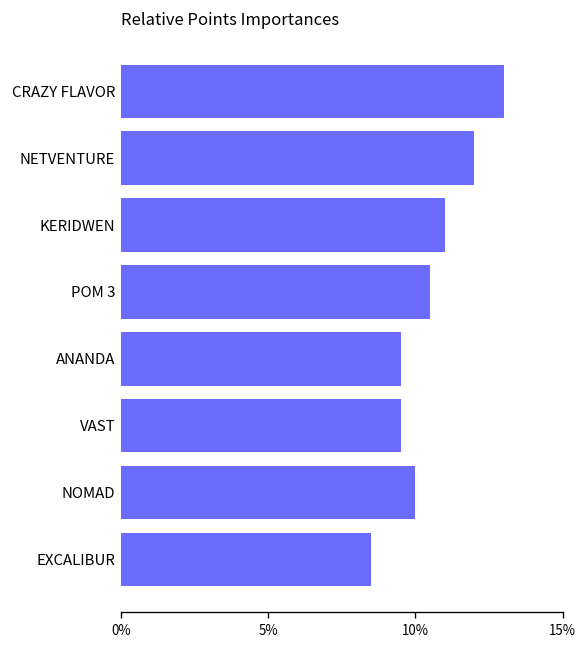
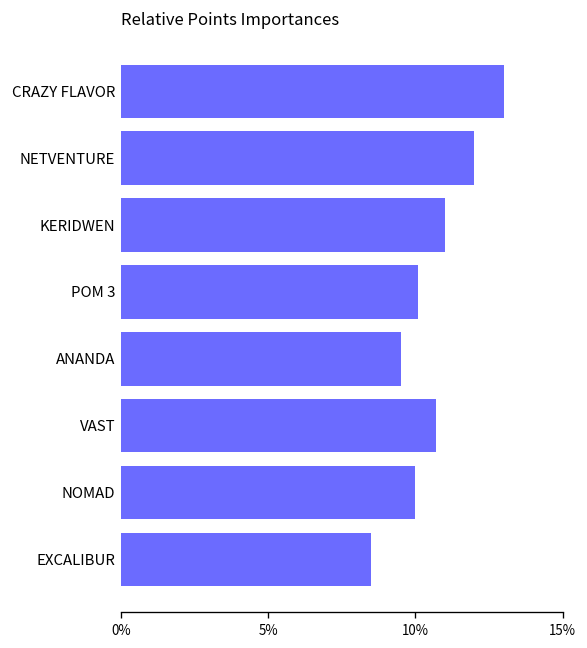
  {
    "CRAZY FLAVOR": "13.0%",
    "NETVENTURE": "12.0%",
    "KERIDWEN": "11.0%",
-   "POM 3": "10.5%",
+   "POM 3": "10.1%",
    "ANANDA": "9.5%",
-   "VAST": "9.5%",
+   "VAST": "10.7%",
    "NOMAD": "10.0%",
    "EXCALIBUR": "8.5%"
  }
